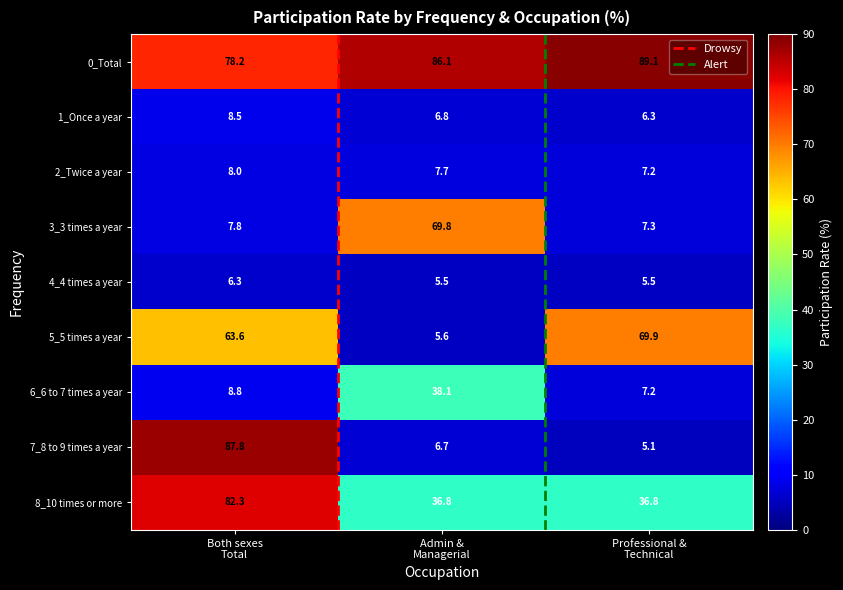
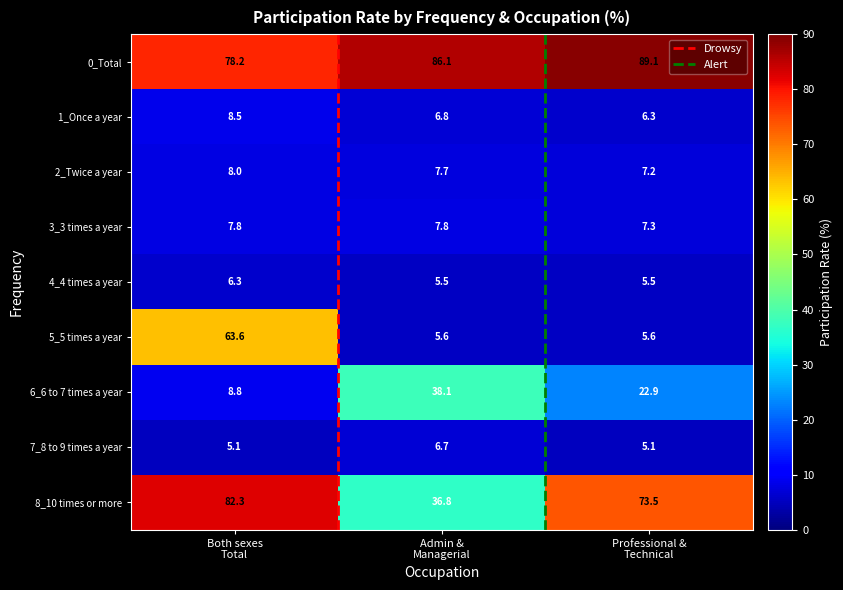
  {
    "0_Total": {
      "Both sexes Total": 78.2,
      "Admin & Managerial": 86.1,
      "Professional & Technical": 89.1
    },
    "1_Once a year": {
      "Both sexes Total": 8.5,
      "Admin & Managerial": 6.8,
      "Professional & Technical": 6.3
    },
    "2_Twice a year": {
      "Both sexes Total": 8.0,
      "Admin & Managerial": 7.7,
      "Professional & Technical": 7.2
    },
    "3_3 times a year": {
      "Both sexes Total": 7.8,
-     "Admin & Managerial": 69.8,
+     "Admin & Managerial": 7.8,
      "Professional & Technical": 7.3
    },
    "4_4 times a year": {
      "Both sexes Total": 6.3,
      "Admin & Managerial": 5.5,
      "Professional & Technical": 5.5
    },
    "5_5 times a year": {
      "Both sexes Total": 63.6,
      "Admin & Managerial": 5.6,
-     "Professional & Technical": 69.9
+     "Professional & Technical": 5.6
    },
    "6_6 to 7 times a year": {
      "Both sexes Total": 8.8,
      "Admin & Managerial": 38.1,
-     "Professional & Technical": 7.2
+     "Professional & Technical": 22.9
    },
    "7_8 to 9 times a year": {
-     "Both sexes Total": 87.8,
+     "Both sexes Total": 5.1,
      "Admin & Managerial": 6.7,
      "Professional & Technical": 5.1
    },
    "8_10 times or more": {
      "Both sexes Total": 82.3,
      "Admin & Managerial": 36.8,
-     "Professional & Technical": 36.8
+     "Professional & Technical": 73.5
    }
  }
